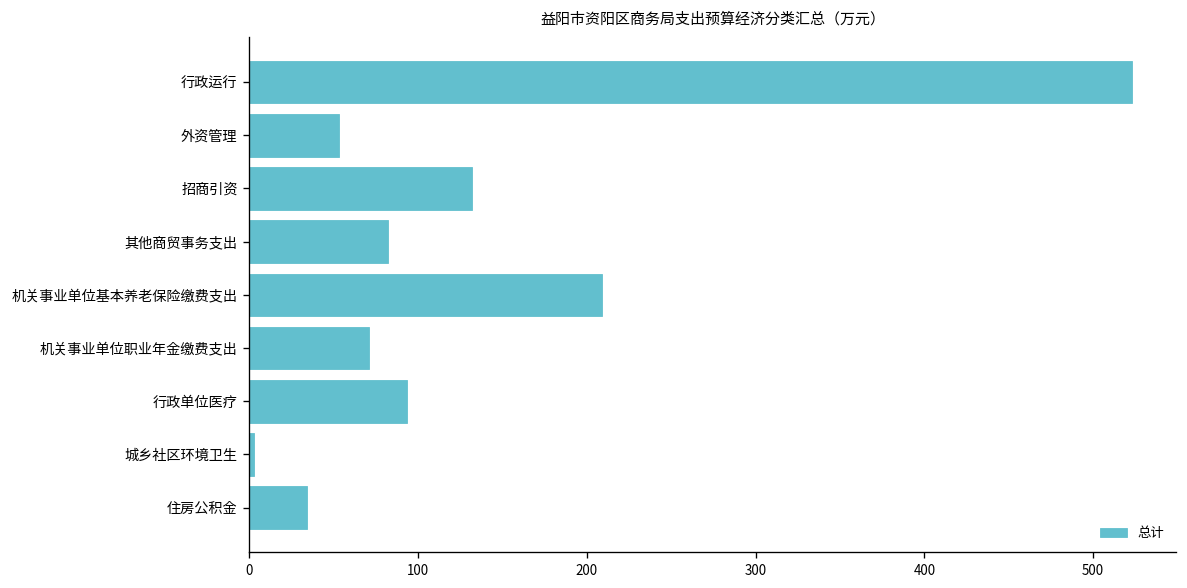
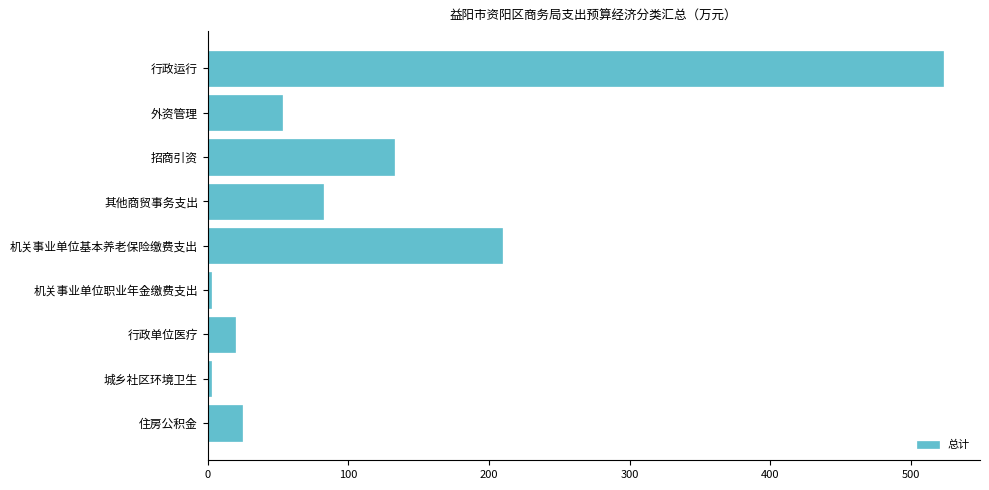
  {
    "行政运行": 523,
    "外资管理": 53,
    "招商引资": 132,
    "其他商贸事务支出": 82,
    "机关事业单位基本养老保险缴费支出": 209,
-   "机关事业单位职业年金缴费支出": 71,
-   "行政单位医疗": 93,
+   "机关事业单位职业年金缴费支出": 2,
+   "行政单位医疗": 19,
    "城乡社区环境卫生": 3,
-   "住房公积金": 34
+   "住房公积金": 24
  }
